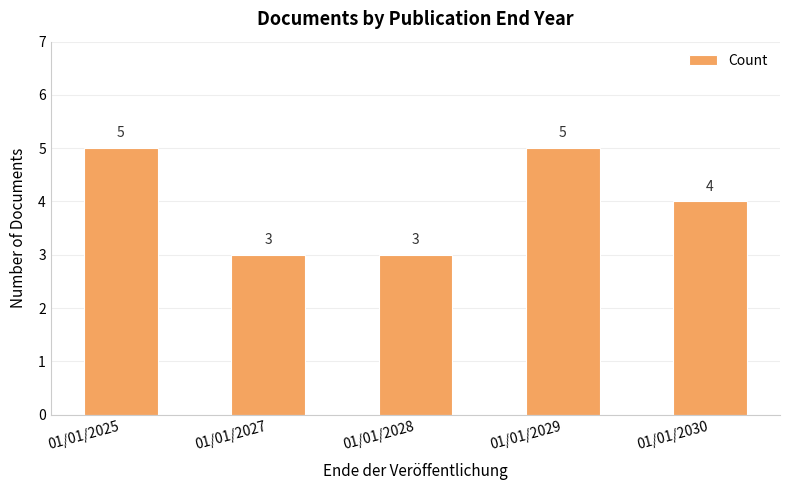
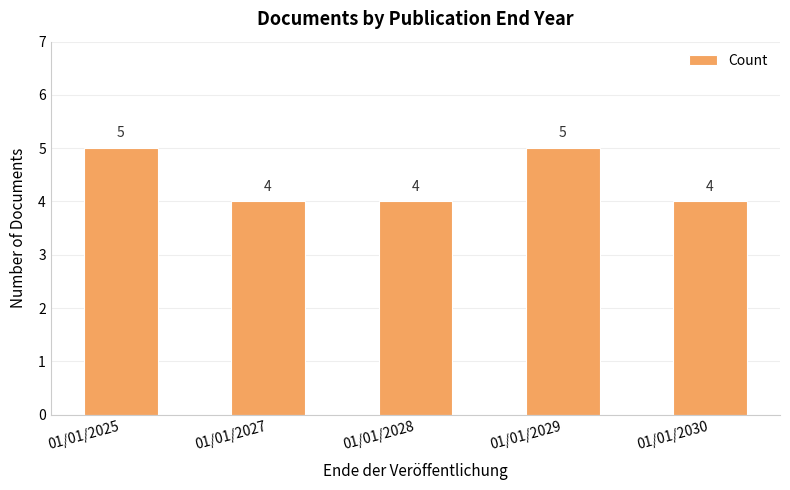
  {
    "01/01/2025": 5,
-   "01/01/2027": 3,
-   "01/01/2028": 3,
+   "01/01/2027": 4,
+   "01/01/2028": 4,
    "01/01/2029": 5,
    "01/01/2030": 4
  }
